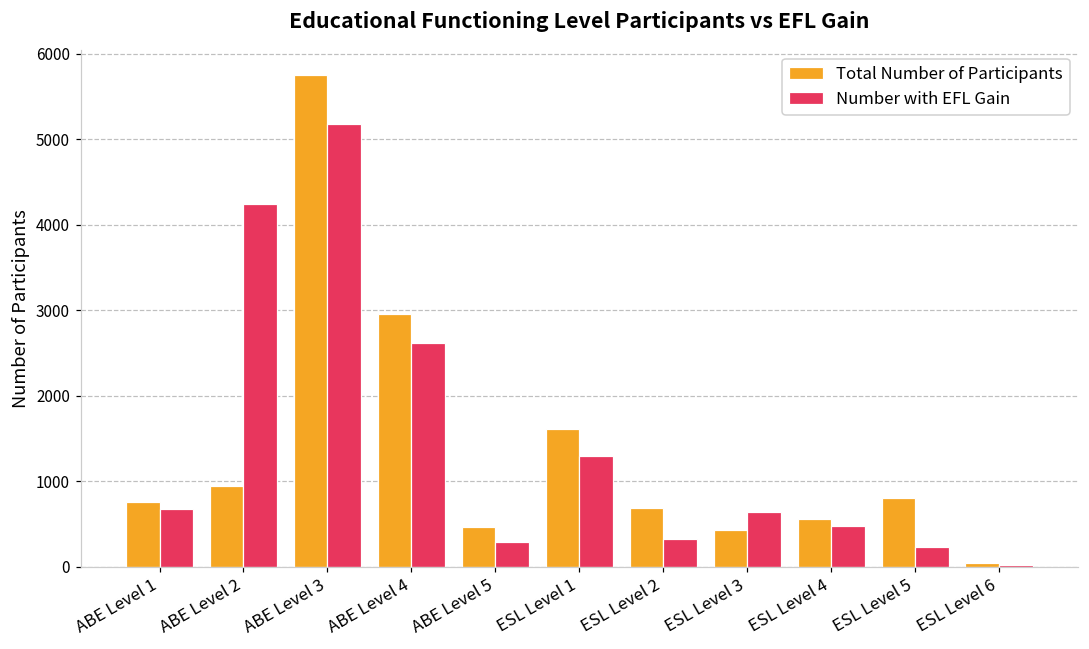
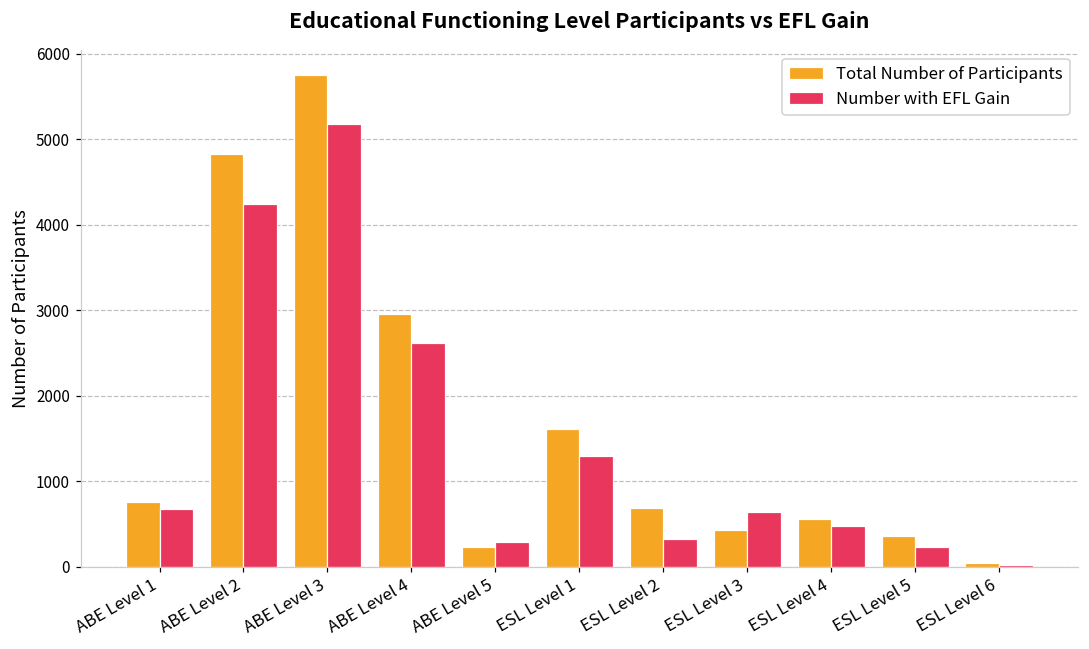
  {
    "Total Number of Participants": {
      "ABE Level 1": 800,
-     "ABE Level 2": 900,
+     "ABE Level 2": 4800,
      "ABE Level 3": 5800,
      "ABE Level 4": 3000,
-     "ABE Level 5": 500,
+     "ABE Level 5": 200,
      "ESL Level 1": 1600,
      "ESL Level 2": 700,
      "ESL Level 3": 400,
      "ESL Level 4": 600,
-     "ESL Level 5": 800,
+     "ESL Level 5": 400,
      "ESL Level 6": 0
    },
    "Number with EFL Gain": {
      "ABE Level 1": 700,
      "ABE Level 2": 4200,
      "ABE Level 3": 5200,
      "ABE Level 4": 2600,
      "ABE Level 5": 300,
      "ESL Level 1": 1300,
      "ESL Level 2": 300,
      "ESL Level 3": 600,
      "ESL Level 4": 500,
      "ESL Level 5": 200
    }
  }
